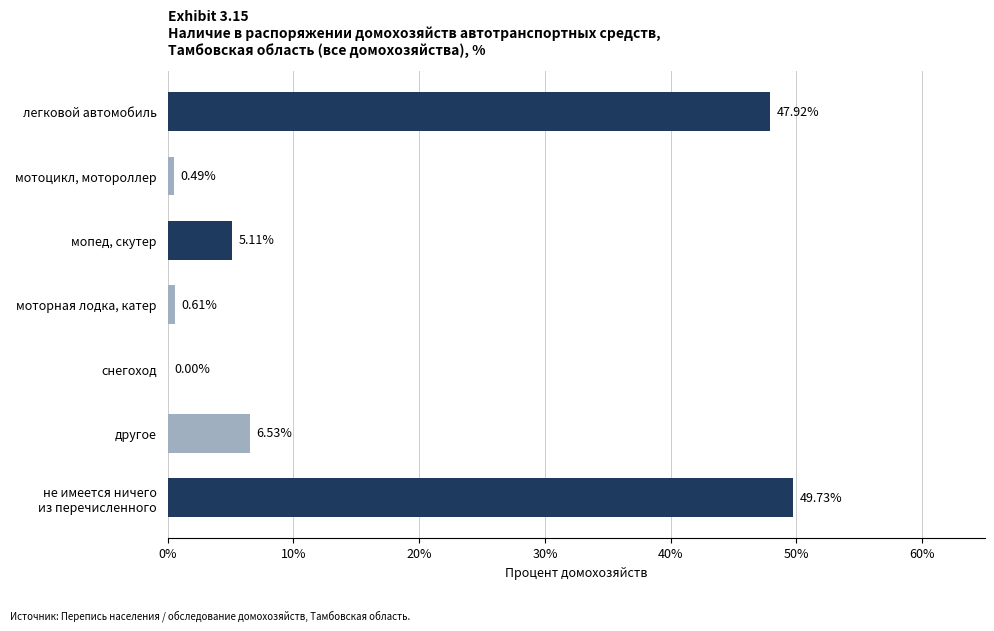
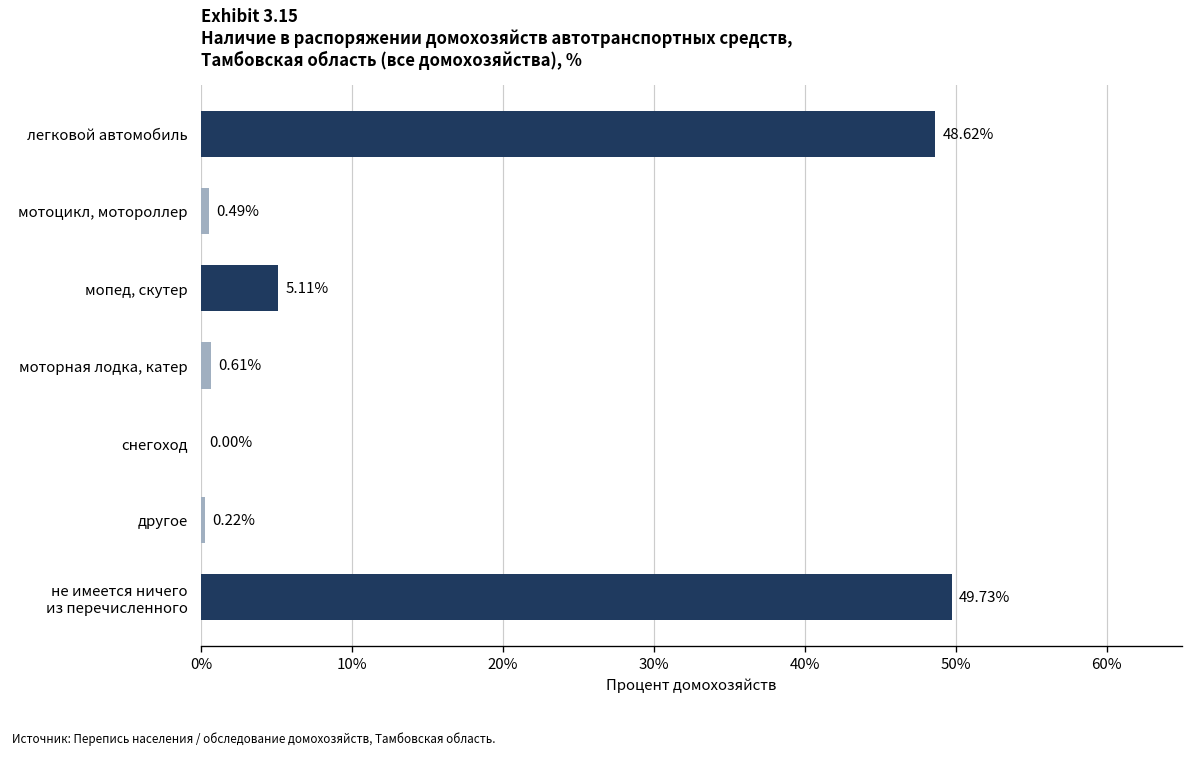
  {
-   "легковой автомобиль": "47.92%",
+   "легковой автомобиль": "48.62%",
    "мотоцикл, мотороллер": "0.49%",
    "мопед, скутер": "5.11%",
    "моторная лодка, катер": "0.61%",
    "снегоход": "0.00%",
-   "другое": "6.53%",
+   "другое": "0.22%",
    "не имеется ничего из перечисленного": "49.73%"
  }
